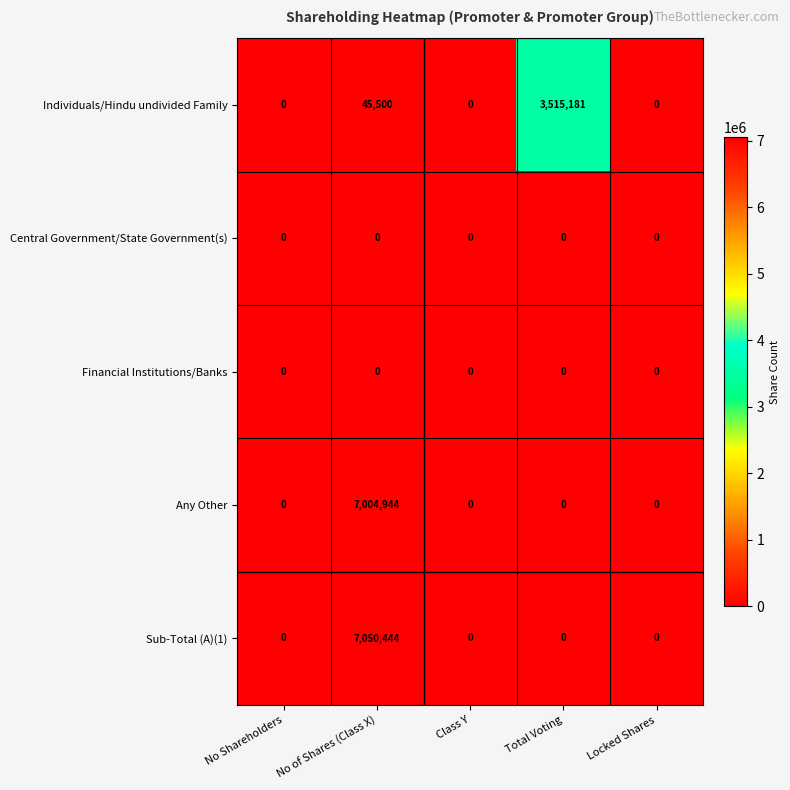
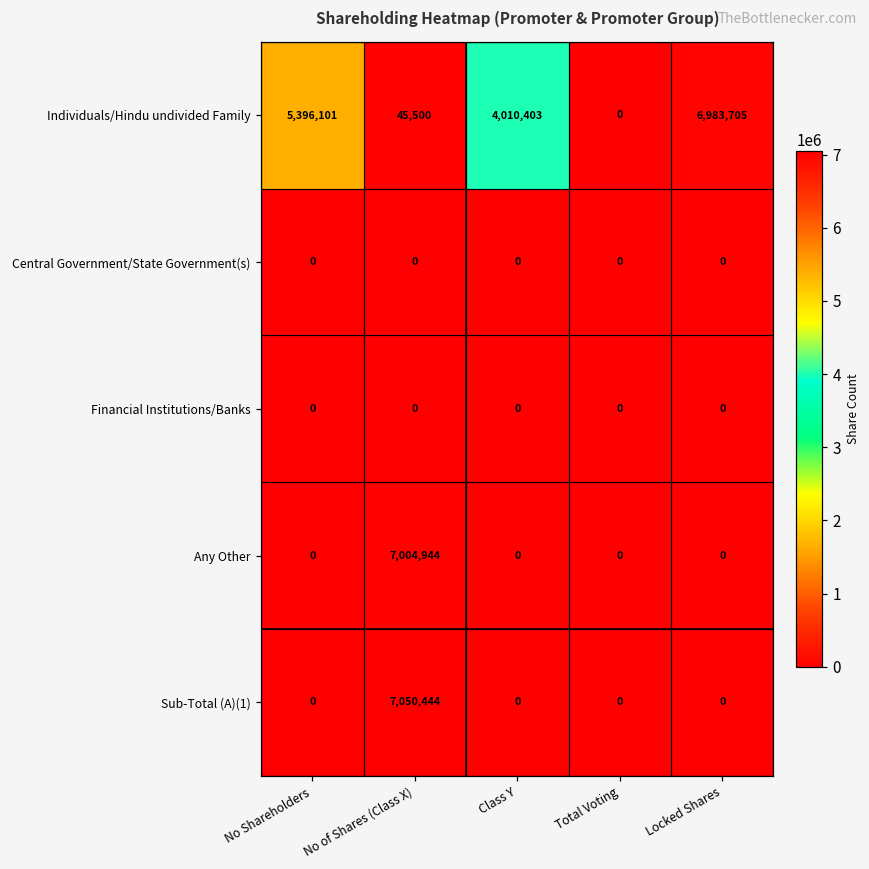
  {
    "Individuals/Hindu undivided Family": {
-     "No Shareholders": "0",
+     "No Shareholders": "5,396,101",
      "No of Shares (Class X)": "45,500",
-     "Class Y": "0",
-     "Total Voting": "3,515,181",
-     "Locked Shares": "0"
+     "Class Y": "4,010,403",
+     "Total Voting": "0",
+     "Locked Shares": "6,983,705"
    },
    "Central Government/State Government(s)": {
      "No Shareholders": "0",
      "No of Shares (Class X)": "0",
      "Class Y": "0",
      "Total Voting": "0",
      "Locked Shares": "0"
    },
    "Financial Institutions/Banks": {
      "No Shareholders": "0",
      "No of Shares (Class X)": "0",
      "Class Y": "0",
      "Total Voting": "0",
      "Locked Shares": "0"
    },
    "Any Other": {
      "No Shareholders": "0",
      "No of Shares (Class X)": "7,004,944",
      "Class Y": "0",
      "Total Voting": "0",
      "Locked Shares": "0"
    },
    "Sub-Total (A)(1)": {
      "No Shareholders": "0",
      "No of Shares (Class X)": "7,050,444",
      "Class Y": "0",
      "Total Voting": "0",
      "Locked Shares": "0"
    }
  }
